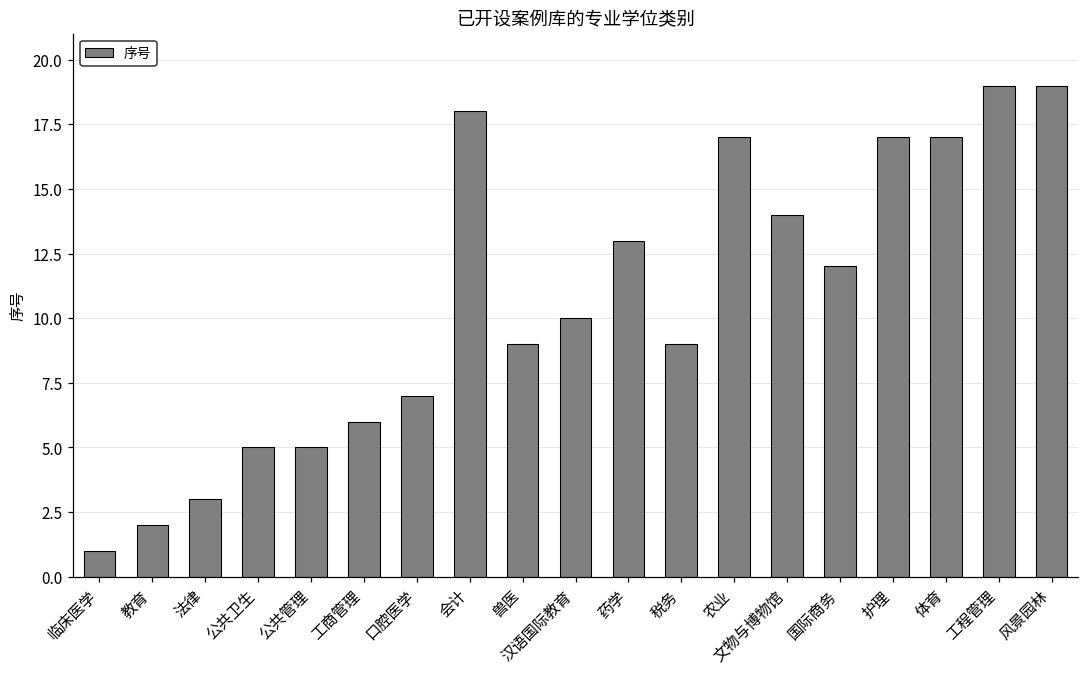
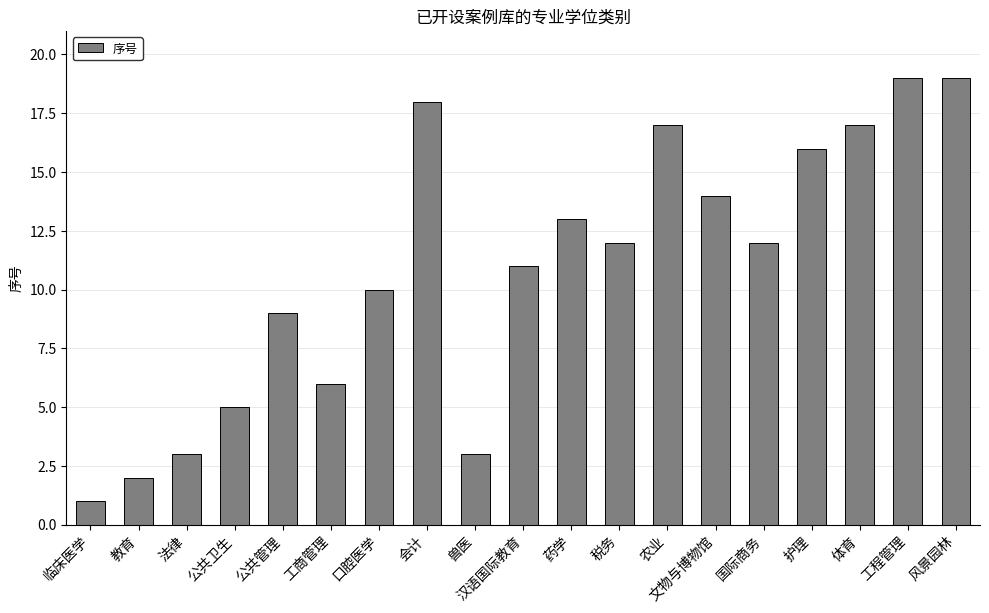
  {
    "临床医学": 1,
    "教育": 2,
    "法律": 3,
    "公共卫生": 5,
-   "公共管理": 5,
+   "公共管理": 9,
    "工商管理": 6,
-   "口腔医学": 7,
+   "口腔医学": 10,
    "会计": 18,
-   "兽医": 9,
-   "汉语国际教育": 10,
+   "兽医": 3,
+   "汉语国际教育": 11,
    "药学": 13,
-   "税务": 9,
+   "税务": 12,
    "农业": 17,
    "文物与博物馆": 14,
    "国际商务": 12,
-   "护理": 17,
+   "护理": 16,
    "体育": 17,
    "工程管理": 19,
    "风景园林": 19
  }
